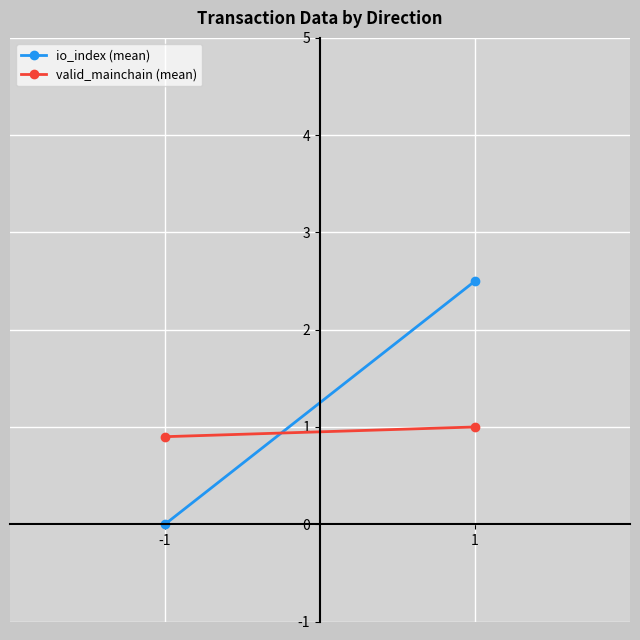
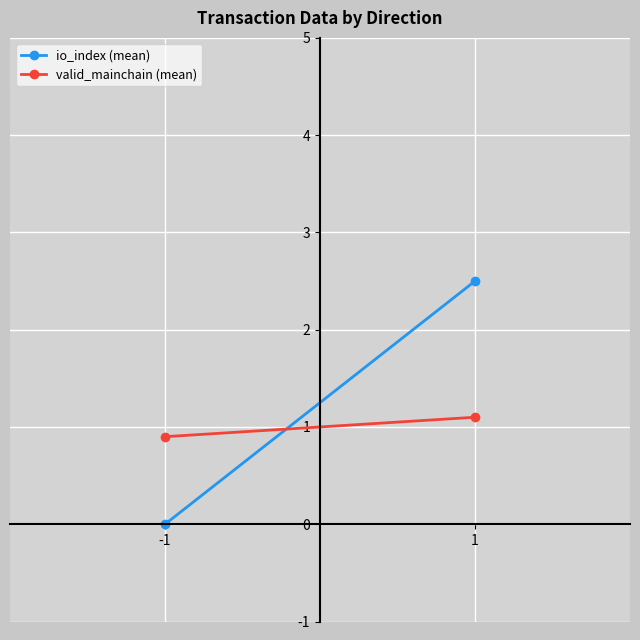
  {
    "io_index (mean)": {
      "-1": 0.0,
      "1": 2.5
    },
    "valid_mainchain (mean)": {
      "-1": 0.9,
-     "1": 1.0
+     "1": 1.1
    }
  }
